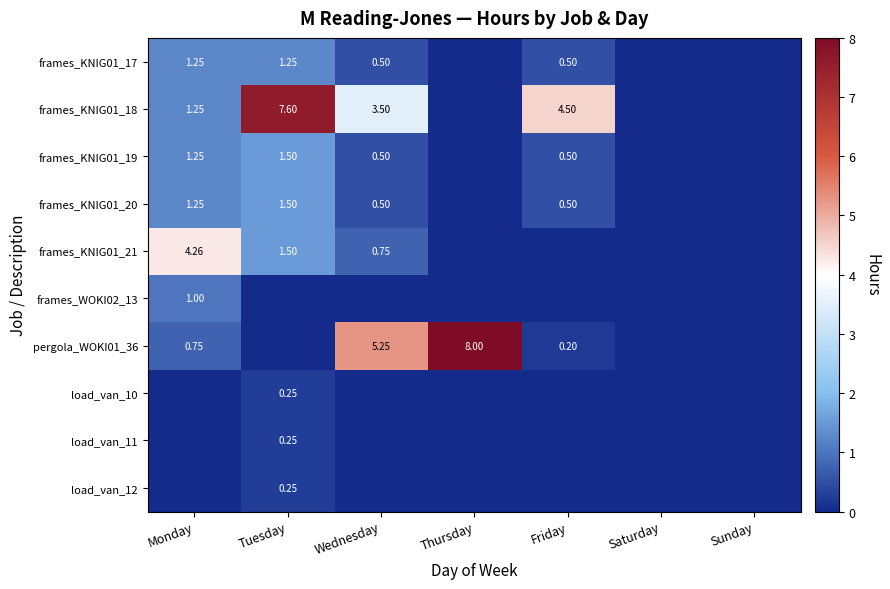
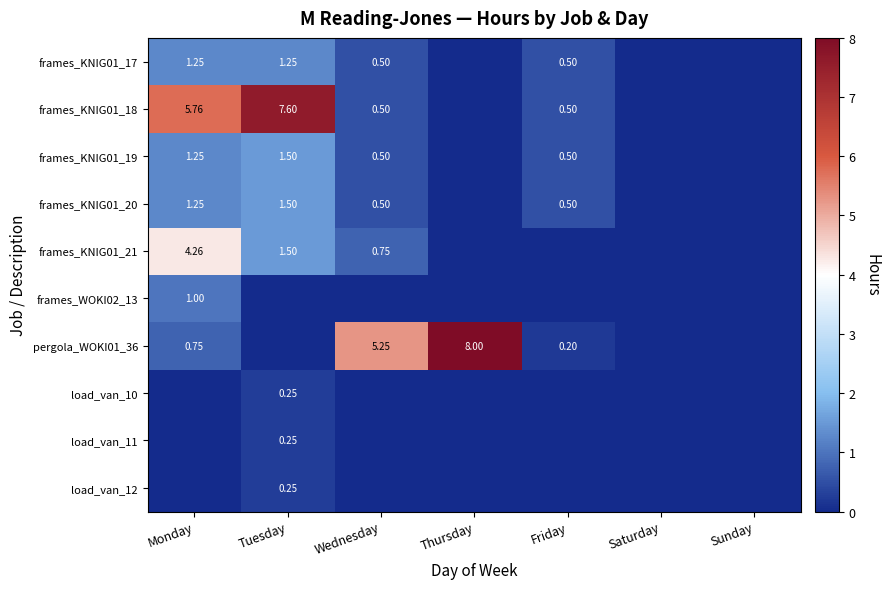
  {
    "frames_KNIG01_17": {
      "Monday": 1.25,
      "Tuesday": 1.25,
      "Wednesday": 0.50,
      "Friday": 0.50
    },
    "frames_KNIG01_18": {
-     "Monday": 1.25,
+     "Monday": 5.76,
      "Tuesday": 7.60,
-     "Wednesday": 3.50,
-     "Friday": 4.50
+     "Wednesday": 0.50,
+     "Friday": 0.50
    },
    "frames_KNIG01_19": {
      "Monday": 1.25,
      "Tuesday": 1.50,
      "Wednesday": 0.50,
      "Friday": 0.50
    },
    "frames_KNIG01_20": {
      "Monday": 1.25,
      "Tuesday": 1.50,
      "Wednesday": 0.50,
      "Friday": 0.50
    },
    "frames_KNIG01_21": {
      "Monday": 4.26,
      "Tuesday": 1.50,
      "Wednesday": 0.75
    },
    "frames_WOKI02_13": {
      "Monday": 1.00
    },
    "pergola_WOKI01_36": {
      "Monday": 0.75,
      "Wednesday": 5.25,
      "Thursday": 8.00,
      "Friday": 0.20
    },
    "load_van_10": {
      "Tuesday": 0.25
    },
    "load_van_11": {
      "Tuesday": 0.25
    },
    "load_van_12": {
      "Tuesday": 0.25
    }
  }
